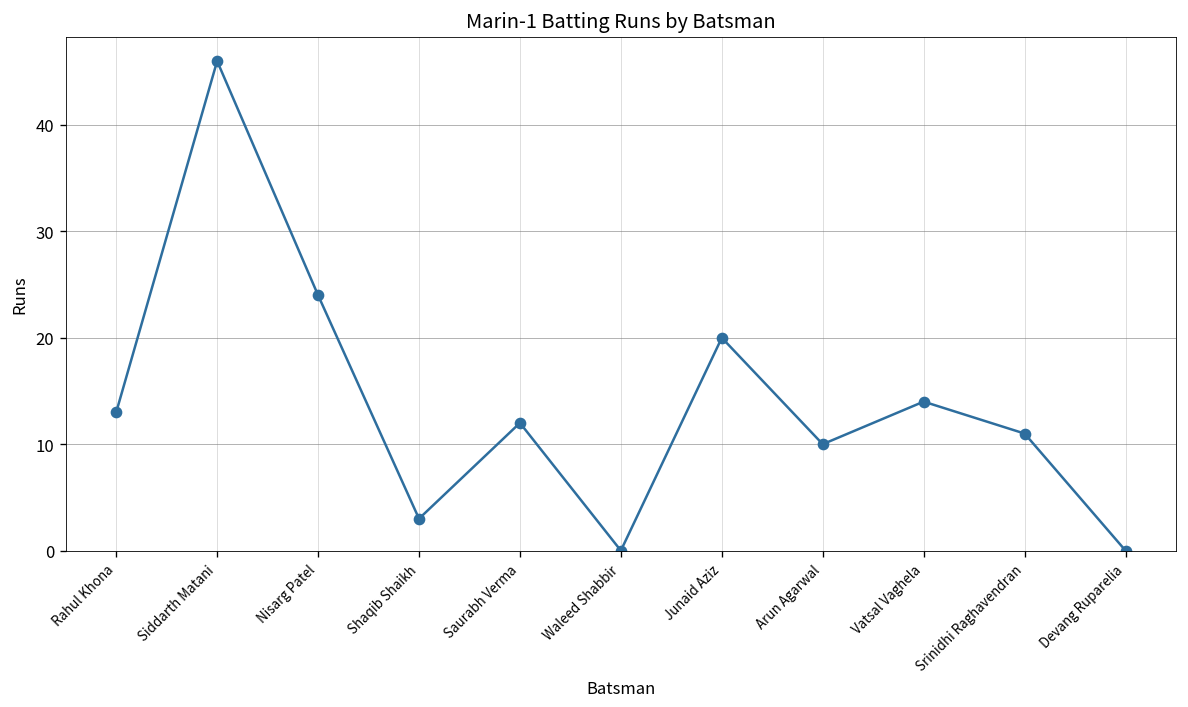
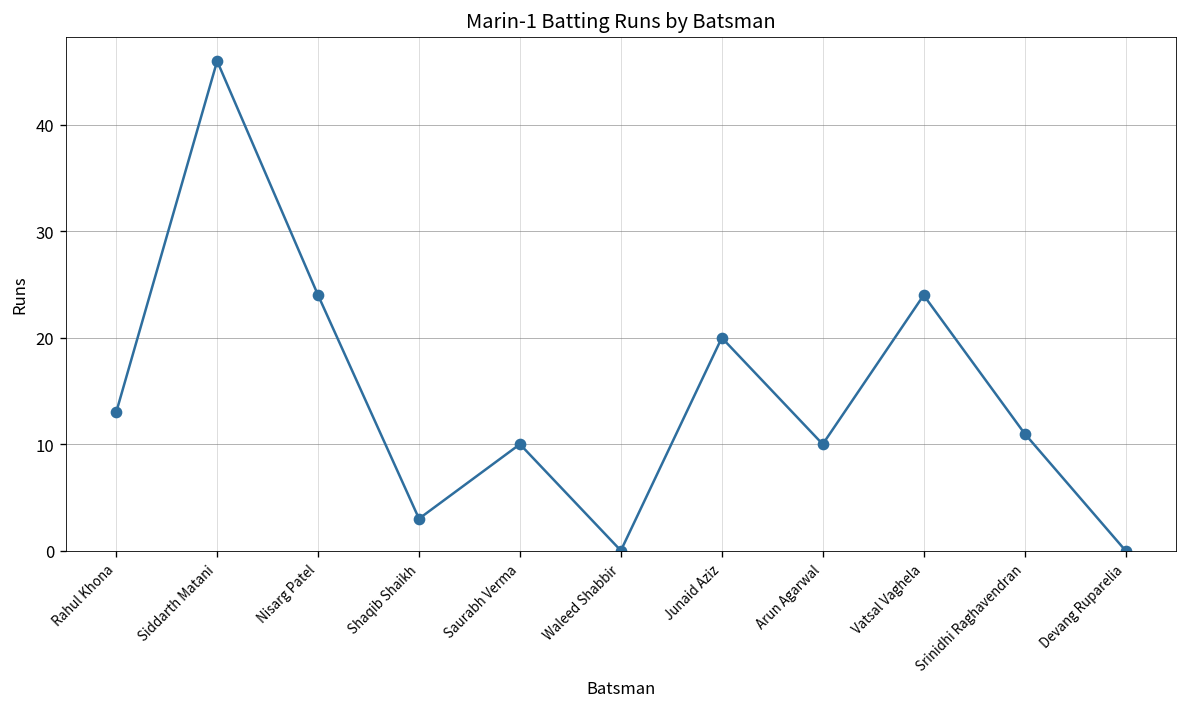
  {
    "Rahul Khona": 13,
    "Siddarth Matani": 46,
    "Nisarg Patel": 24,
    "Shaqib Shaikh": 3,
-   "Saurabh Verma": 12,
+   "Saurabh Verma": 10,
    "Waleed Shabbir": 0,
    "Junaid Aziz": 20,
    "Arun Agarwal": 10,
-   "Vatsal Vaghela": 14,
+   "Vatsal Vaghela": 24,
    "Srinidhi Raghavendran": 11,
    "Devang Ruparelia": 0
  }
